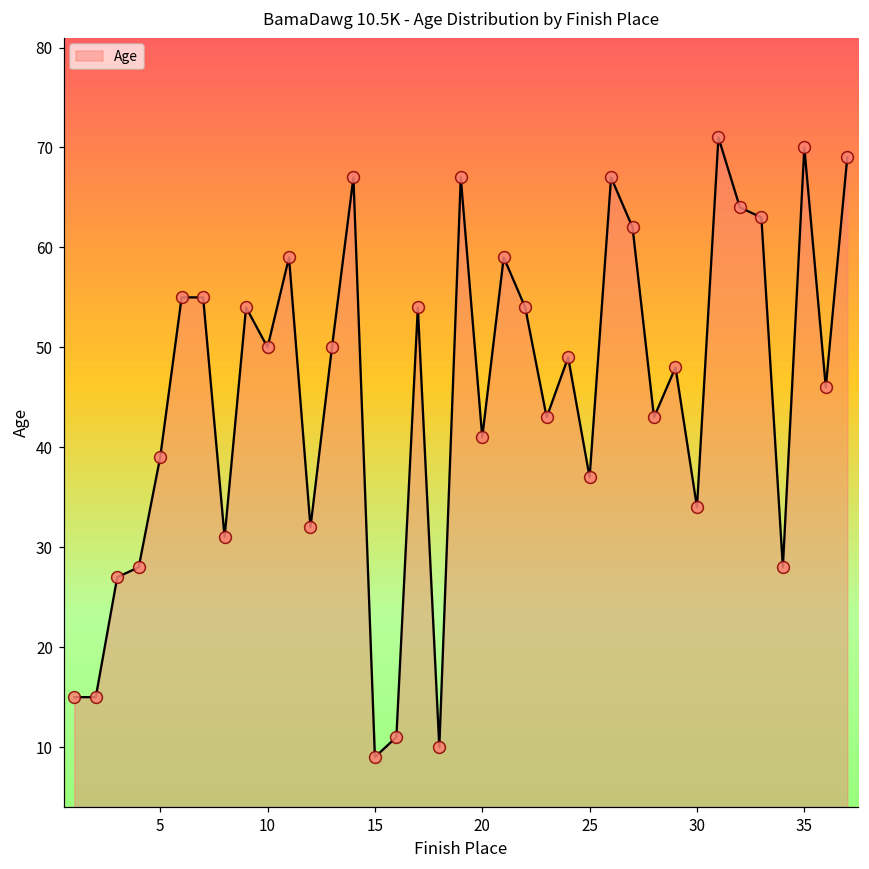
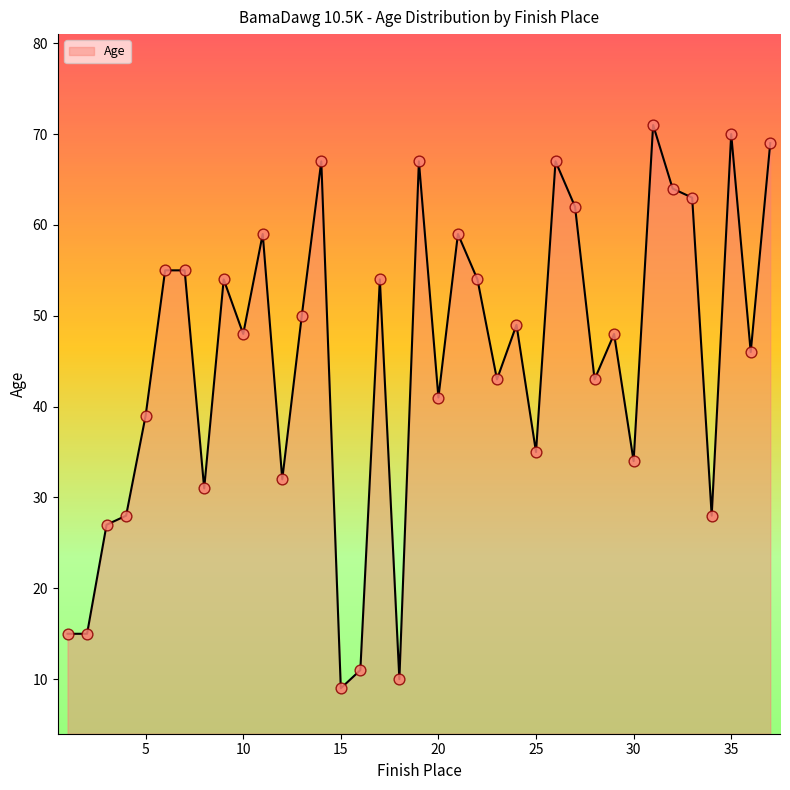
  {
    "5": 39,
-   "10": 50,
+   "10": 48,
    "15": 9,
    "20": 41,
-   "25": 37,
+   "25": 35,
    "30": 34,
    "35": 70
  }
